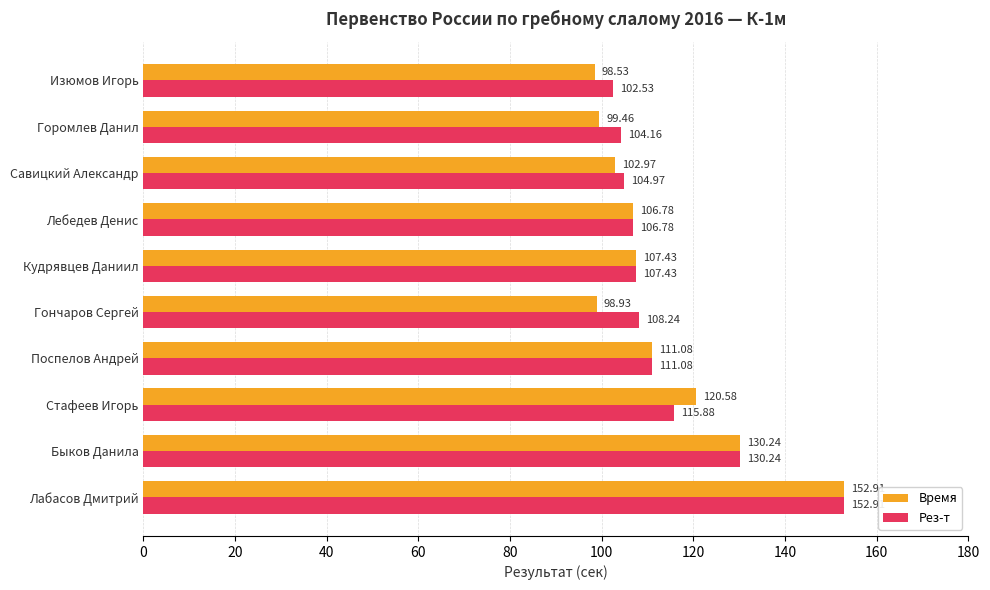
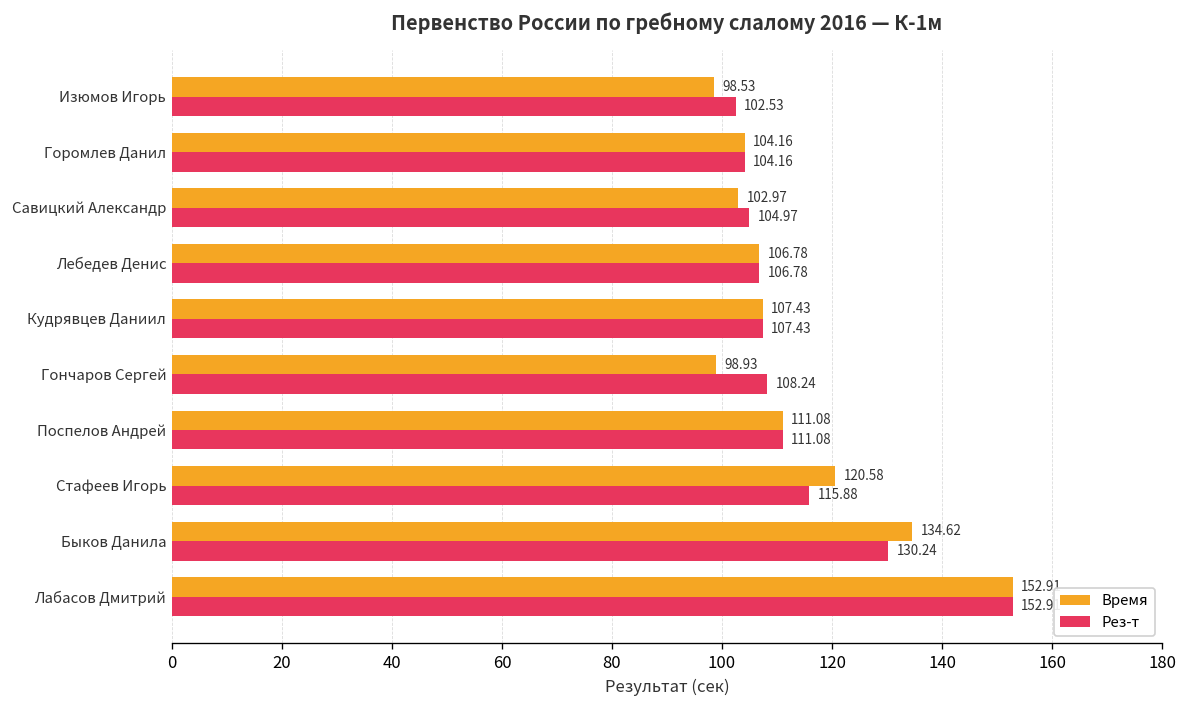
  {
    "Время": {
      "Изюмов Игорь": 98.53,
-     "Горомлев Данил": 99.46,
+     "Горомлев Данил": 104.16,
      "Савицкий Александр": 102.97,
      "Лебедев Денис": 106.78,
      "Кудрявцев Даниил": 107.43,
      "Гончаров Сергей": 98.93,
      "Поспелов Андрей": 111.08,
      "Стафеев Игорь": 120.58,
-     "Быков Данила": 130.24
+     "Быков Данила": 134.62
    },
    "Рез-т": {
      "Изюмов Игорь": 102.53,
      "Горомлев Данил": 104.16,
      "Савицкий Александр": 104.97,
      "Лебедев Денис": 106.78,
      "Кудрявцев Даниил": 107.43,
      "Гончаров Сергей": 108.24,
      "Поспелов Андрей": 111.08,
      "Стафеев Игорь": 115.88,
      "Быков Данила": 130.24
    }
  }
